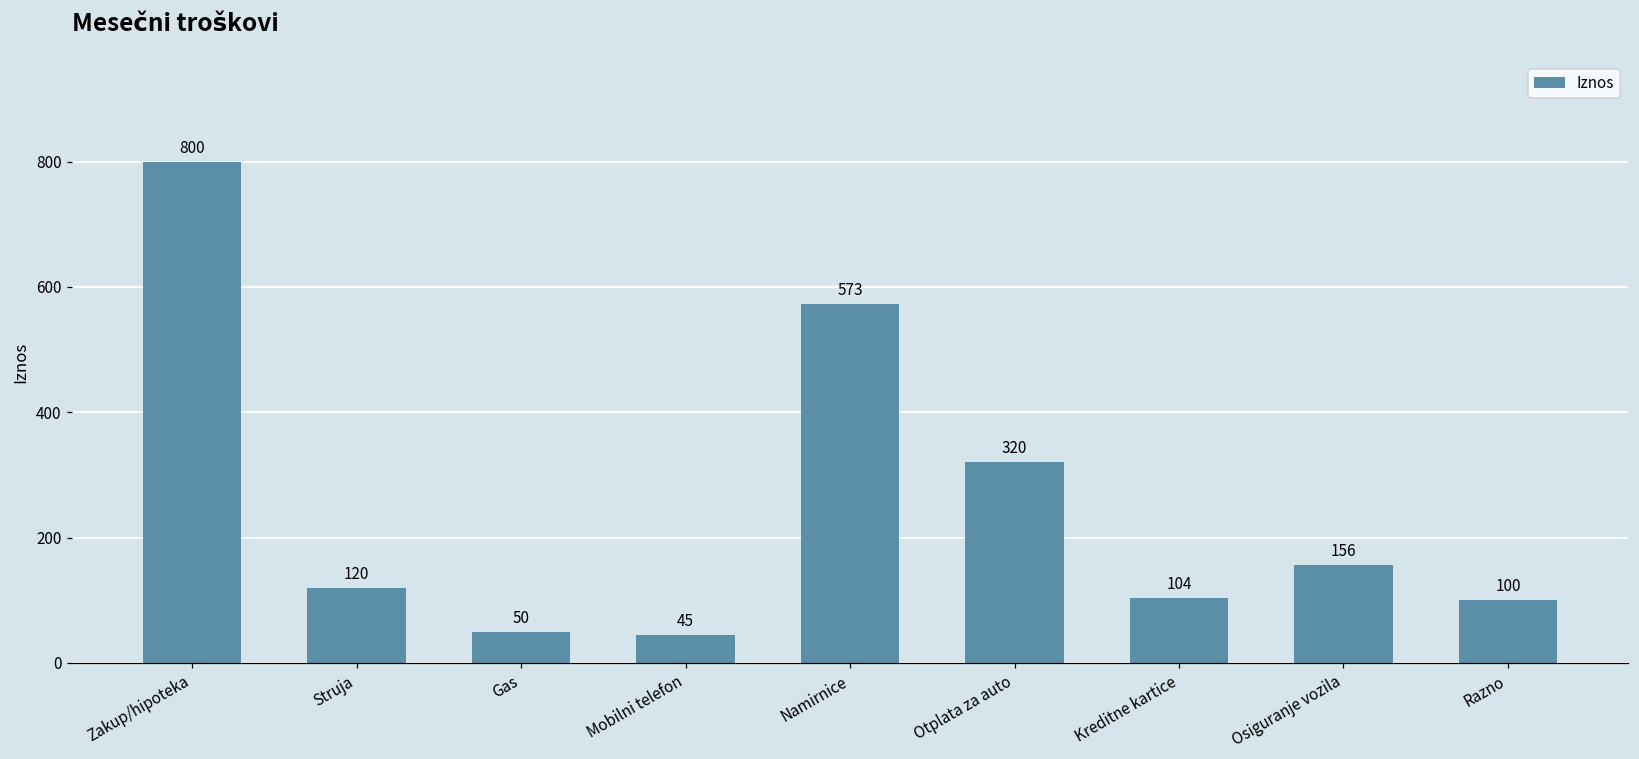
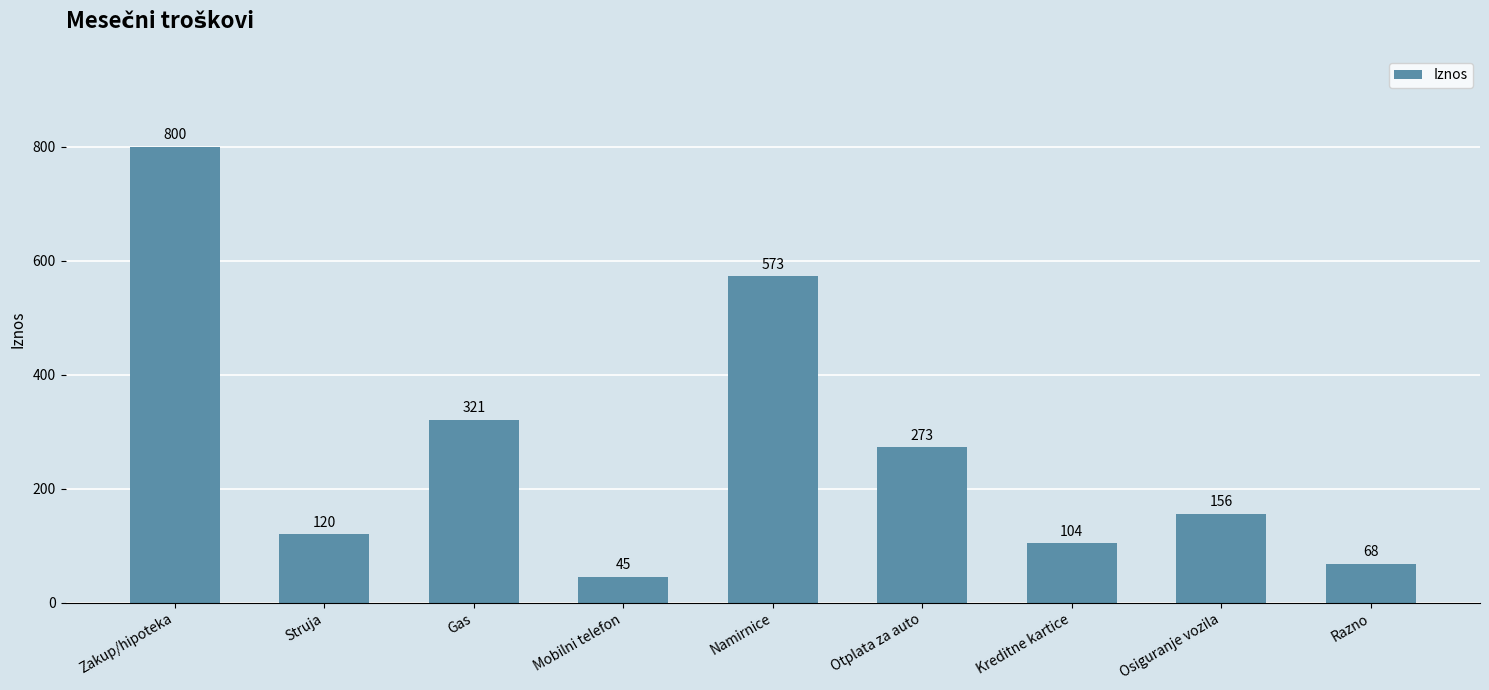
  {
    "Zakup/hipoteka": 800,
    "Struja": 120,
-   "Gas": 50,
+   "Gas": 321,
    "Mobilni telefon": 45,
    "Namirnice": 573,
-   "Otplata za auto": 320,
+   "Otplata za auto": 273,
    "Kreditne kartice": 104,
    "Osiguranje vozila": 156,
-   "Razno": 100
+   "Razno": 68
  }
